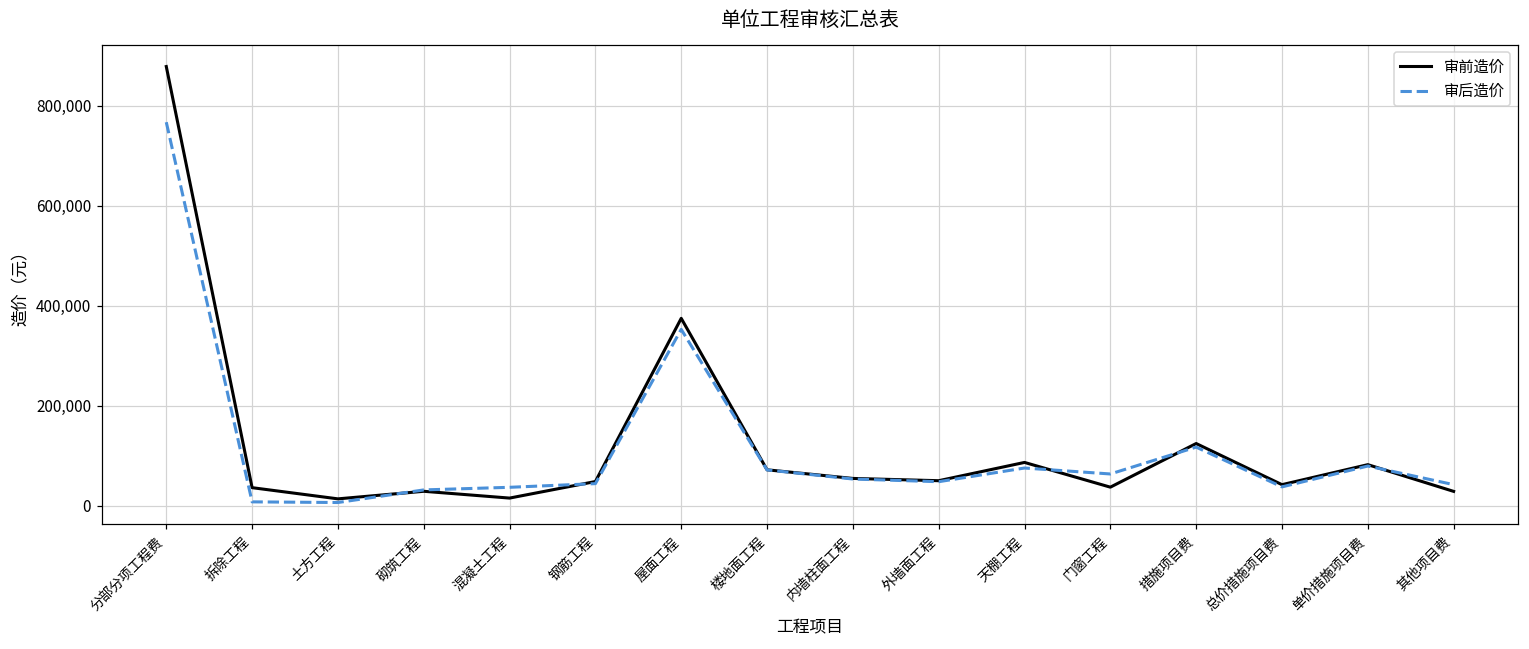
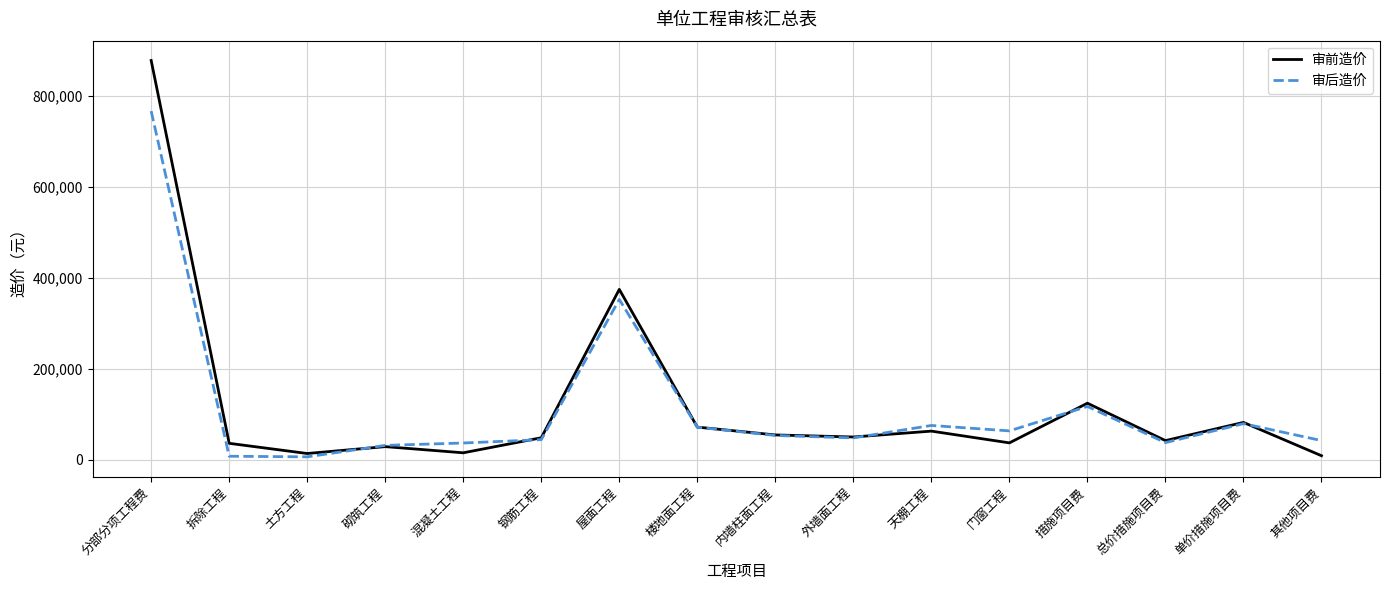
  {
    "审前造价": {
      "分部分项工程费": "880,000",
      "拆除工程": "40,000",
      "土方工程": "10,000",
      "混凝土工程": "20,000",
      "屋面工程": "370,000",
-     "天棚工程": "90,000",
+     "天棚工程": "60,000",
      "门窗工程": "40,000",
      "措施项目费": "120,000",
-     "其他项目费": "30,000"
+     "其他项目费": "10,000"
    },
    "审后造价": {
      "分部分项工程费": "770,000",
      "拆除工程": "10,000",
      "土方工程": "10,000",
      "混凝土工程": "40,000",
      "屋面工程": "350,000",
      "天棚工程": "80,000",
      "门窗工程": "60,000",
      "措施项目费": "120,000",
      "其他项目费": "40,000"
    }
  }
